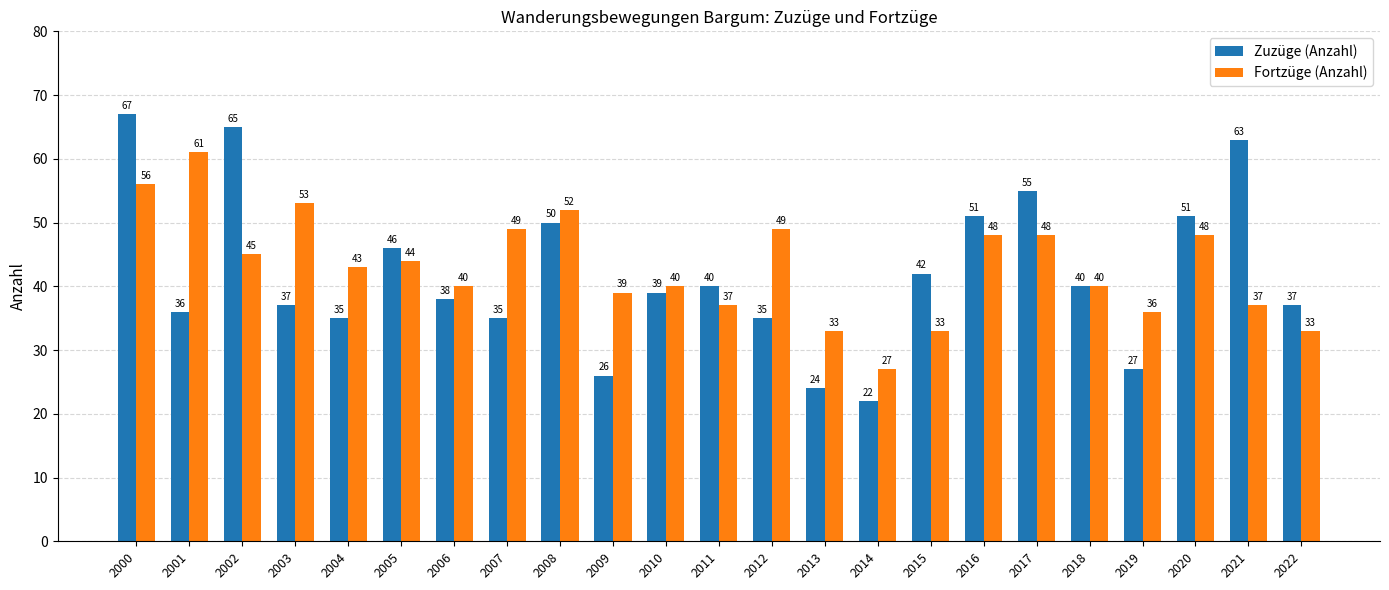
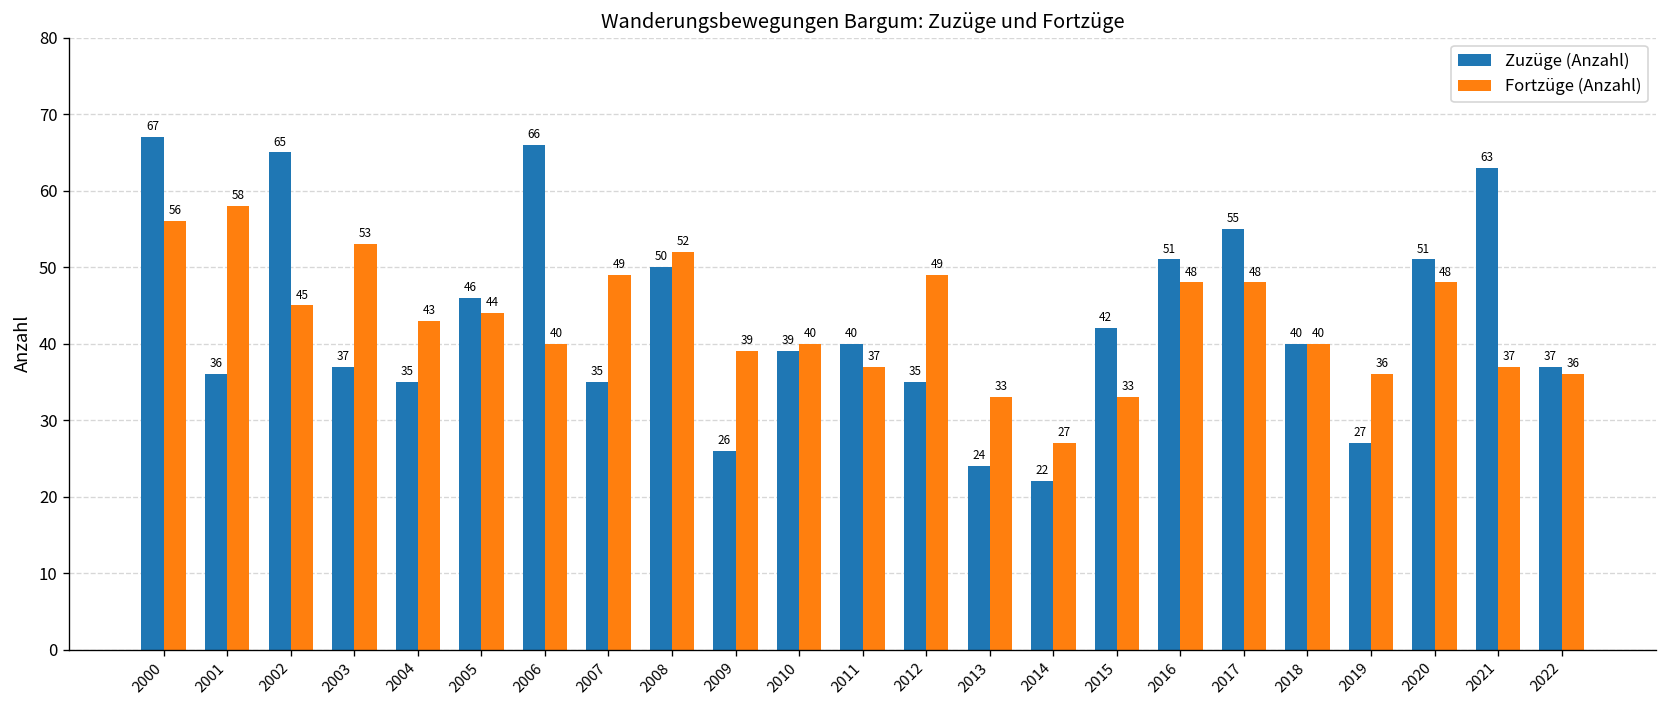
  {
    "Zuzüge (Anzahl)": {
      "2000": 67,
      "2001": 36,
      "2002": 65,
      "2003": 37,
      "2004": 35,
      "2005": 46,
-     "2006": 38,
+     "2006": 66,
      "2007": 35,
      "2008": 50,
      "2009": 26,
      "2010": 39,
      "2011": 40,
      "2012": 35,
      "2013": 24,
      "2014": 22,
      "2015": 42,
      "2016": 51,
      "2017": 55,
      "2018": 40,
      "2019": 27,
      "2020": 51,
      "2021": 63,
      "2022": 37
    },
    "Fortzüge (Anzahl)": {
      "2000": 56,
-     "2001": 61,
+     "2001": 58,
      "2002": 45,
      "2003": 53,
      "2004": 43,
      "2005": 44,
      "2006": 40,
      "2007": 49,
      "2008": 52,
      "2009": 39,
      "2010": 40,
      "2011": 37,
      "2012": 49,
      "2013": 33,
      "2014": 27,
      "2015": 33,
      "2016": 48,
      "2017": 48,
      "2018": 40,
      "2019": 36,
      "2020": 48,
      "2021": 37,
-     "2022": 33
+     "2022": 36
    }
  }
